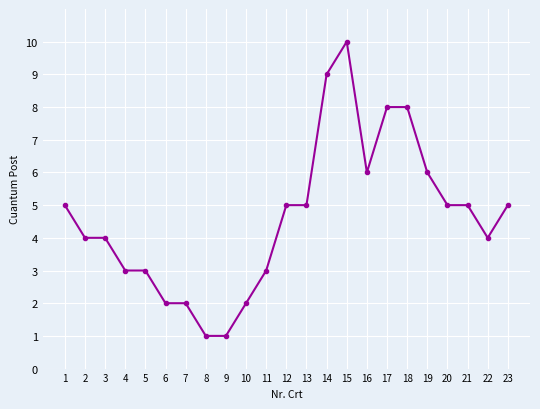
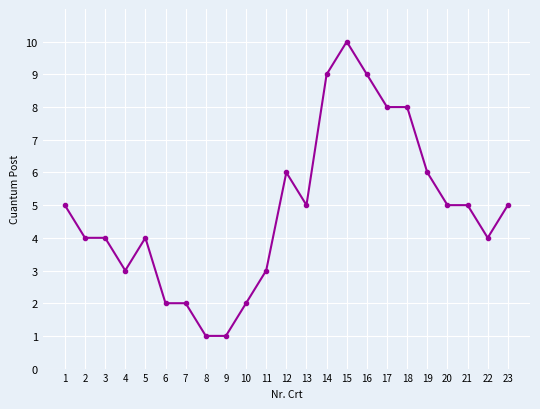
  {
    "1": 5,
    "2": 4,
    "3": 4,
    "4": 3,
-   "5": 3,
+   "5": 4,
    "6": 2,
    "7": 2,
    "8": 1,
    "9": 1,
    "10": 2,
    "11": 3,
-   "12": 5,
+   "12": 6,
    "13": 5,
    "14": 9,
    "15": 10,
-   "16": 6,
+   "16": 9,
    "17": 8,
    "18": 8,
    "19": 6,
    "20": 5,
    "21": 5,
    "22": 4,
    "23": 5
  }
